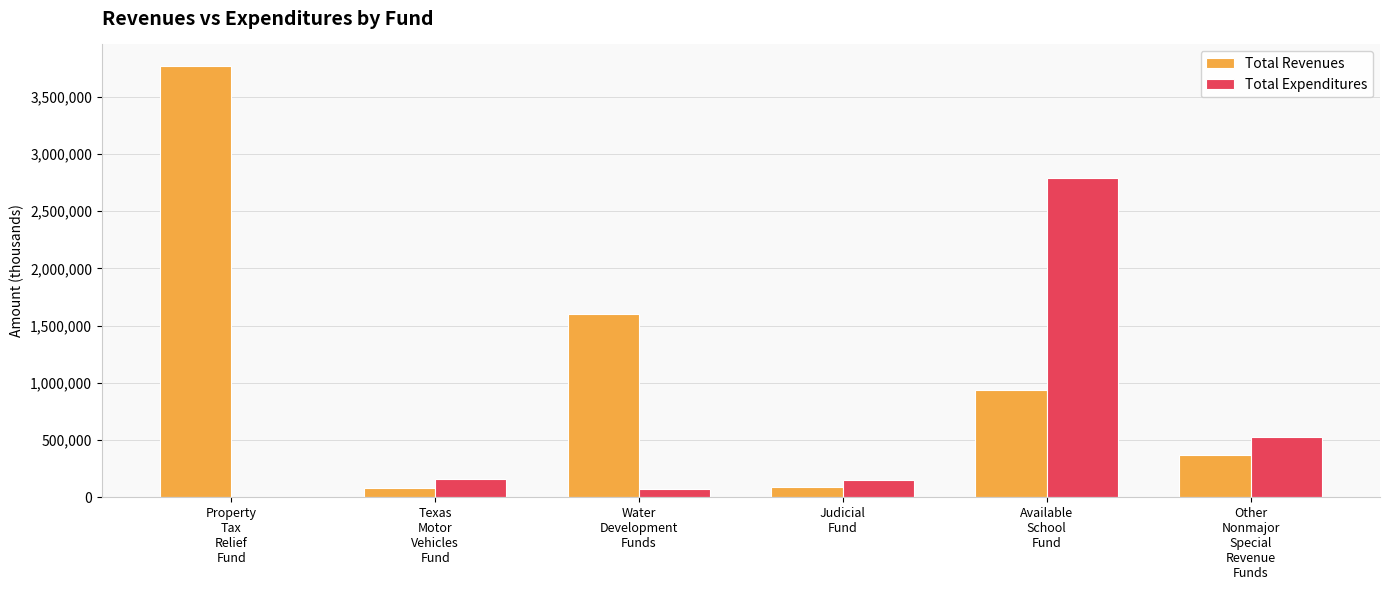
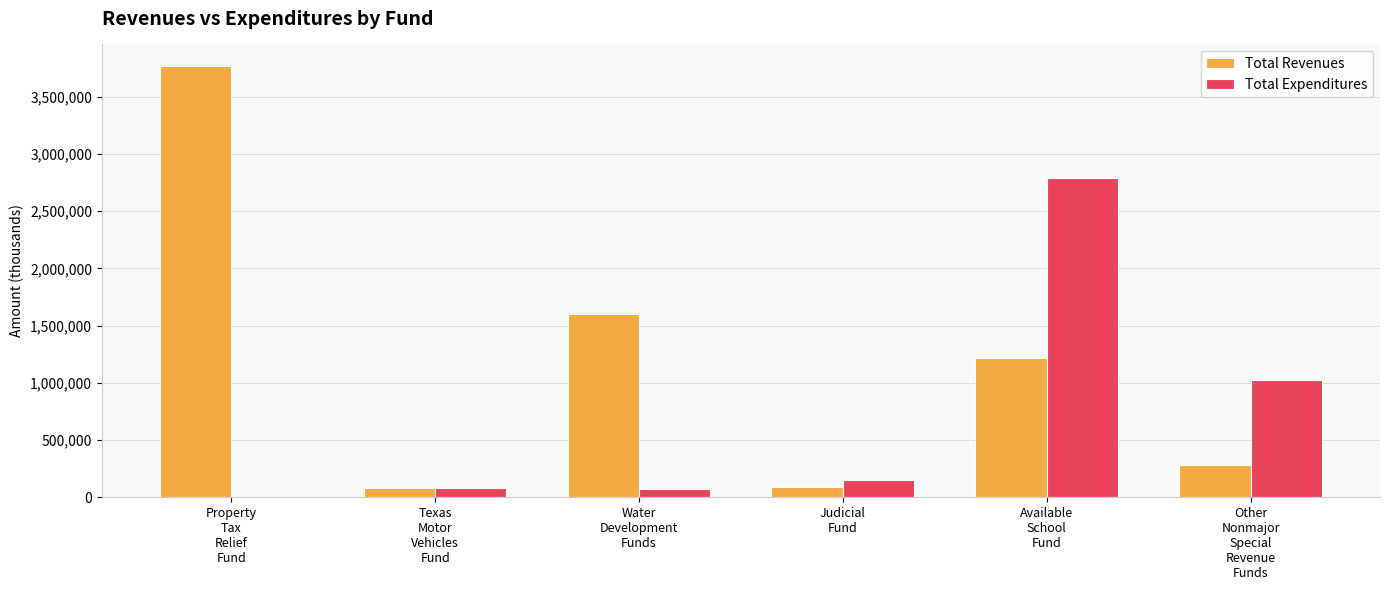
  {
    "Total Revenues": {
      "Property Tax Relief Fund": "3,770,000",
      "Texas Motor Vehicles Fund": "80,000",
      "Water Development Funds": "1,600,000",
      "Judicial Fund": "90,000",
-     "Available School Fund": "930,000",
-     "Other Nonmajor Special Revenue Funds": "370,000"
+     "Available School Fund": "1,210,000",
+     "Other Nonmajor Special Revenue Funds": "290,000"
    },
    "Total Expenditures": {
      "Property Tax Relief Fund": "0",
-     "Texas Motor Vehicles Fund": "160,000",
+     "Texas Motor Vehicles Fund": "80,000",
      "Water Development Funds": "70,000",
      "Judicial Fund": "150,000",
      "Available School Fund": "2,790,000",
-     "Other Nonmajor Special Revenue Funds": "530,000"
+     "Other Nonmajor Special Revenue Funds": "1,020,000"
    }
  }
